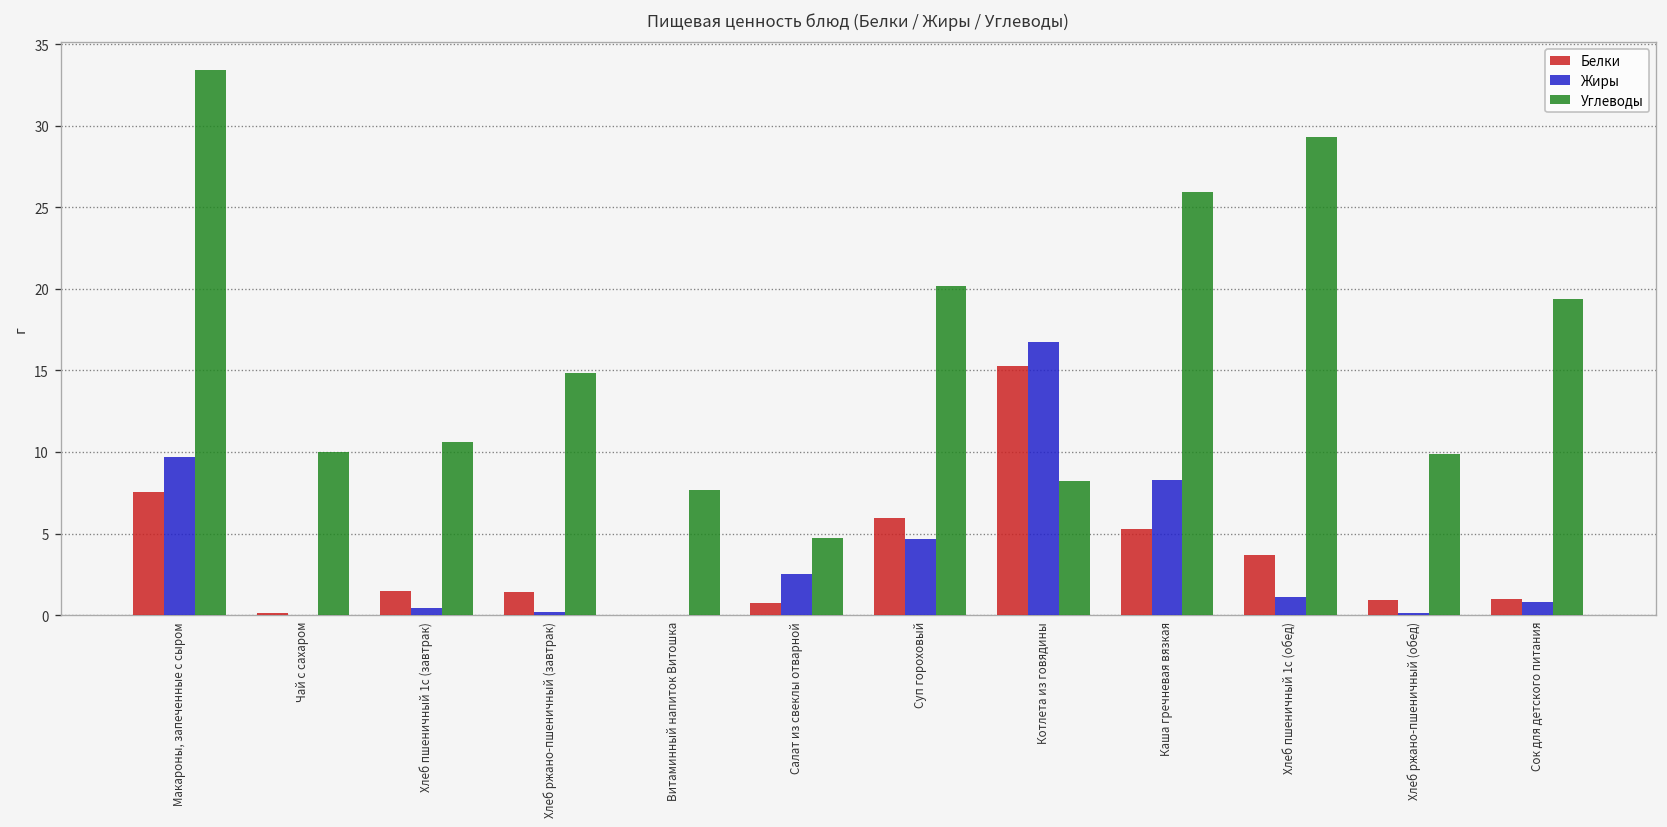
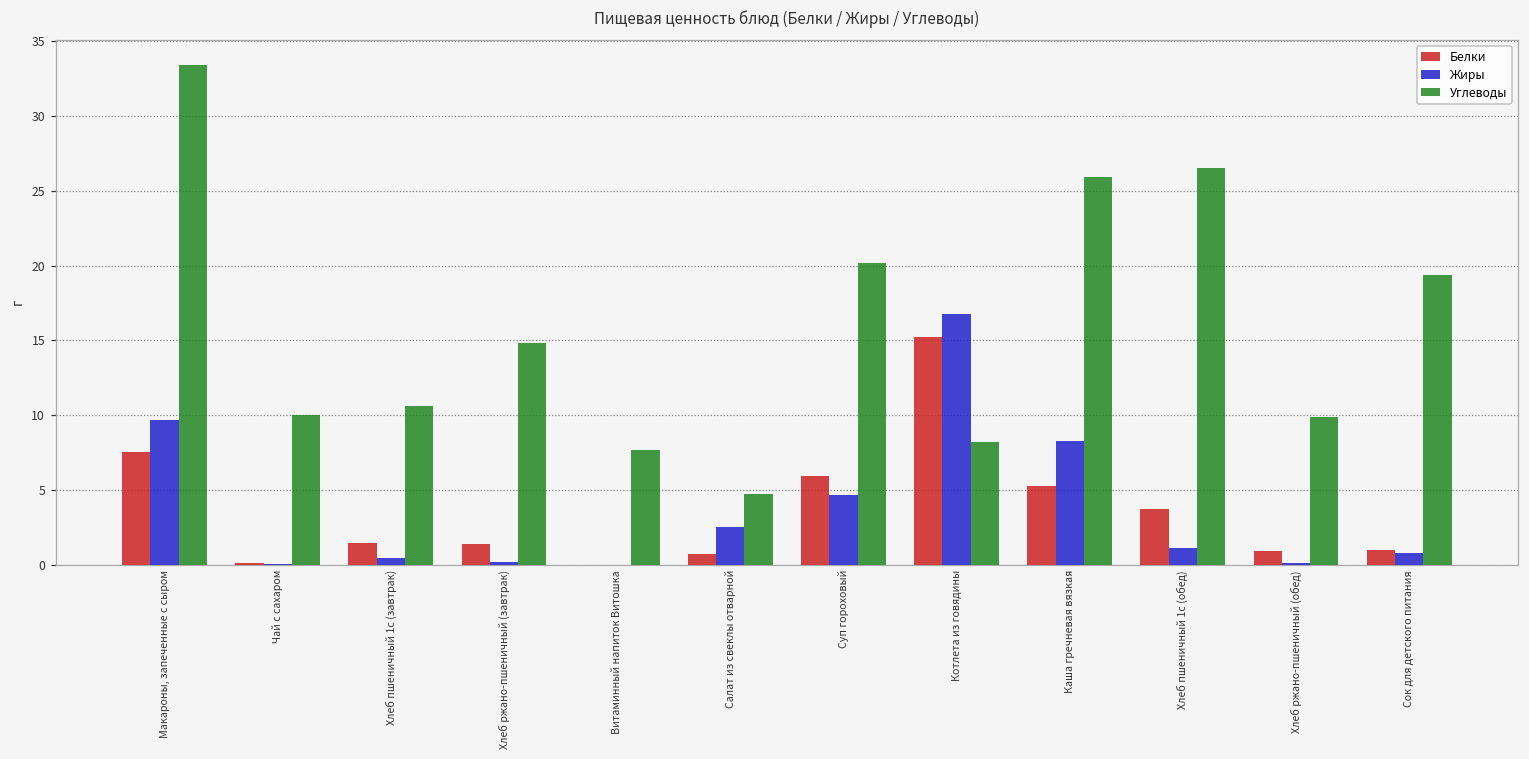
  {
    "Белки": {
      "Макароны, запеченные с сыром": 7.5,
      "Хлеб пшеничный 1с (завтрак)": 1.5,
      "Хлеб ржано-пшеничный (завтрак)": 1.4,
      "Витаминный напиток Витошка": 0.0,
      "Салат из свеклы отварной": 0.7,
      "Суп гороховый": 5.9,
      "Котлета из говядины": 15.3,
      "Каша гречневая вязкая": 5.3,
      "Хлеб пшеничный 1с (обед)": 3.7,
      "Хлеб ржано-пшеничный (обед)": 0.9,
      "Сок для детского питания": 1.0
    },
    "Жиры": {
      "Макароны, запеченные с сыром": 9.7,
      "Хлеб пшеничный 1с (завтрак)": 0.4,
      "Витаминный напиток Витошка": 0.0,
      "Салат из свеклы отварной": 2.5,
      "Суп гороховый": 4.7,
      "Котлета из говядины": 16.7,
      "Каша гречневая вязкая": 8.3,
      "Хлеб пшеничный 1с (обед)": 1.1,
      "Сок для детского питания": 0.8
    },
    "Углеводы": {
      "Макароны, запеченные с сыром": 33.4,
      "Чай с сахаром": 10.0,
      "Хлеб пшеничный 1с (завтрак)": 10.6,
      "Хлеб ржано-пшеничный (завтрак)": 14.9,
      "Витаминный напиток Витошка": 7.7,
      "Салат из свеклы отварной": 4.7,
      "Суп гороховый": 20.2,
      "Котлета из говядины": 8.2,
      "Каша гречневая вязкая": 25.9,
-     "Хлеб пшеничный 1с (обед)": 29.3,
+     "Хлеб пшеничный 1с (обед)": 26.5,
      "Хлеб ржано-пшеничный (обед)": 9.9,
      "Сок для детского питания": 19.4
    }
  }
